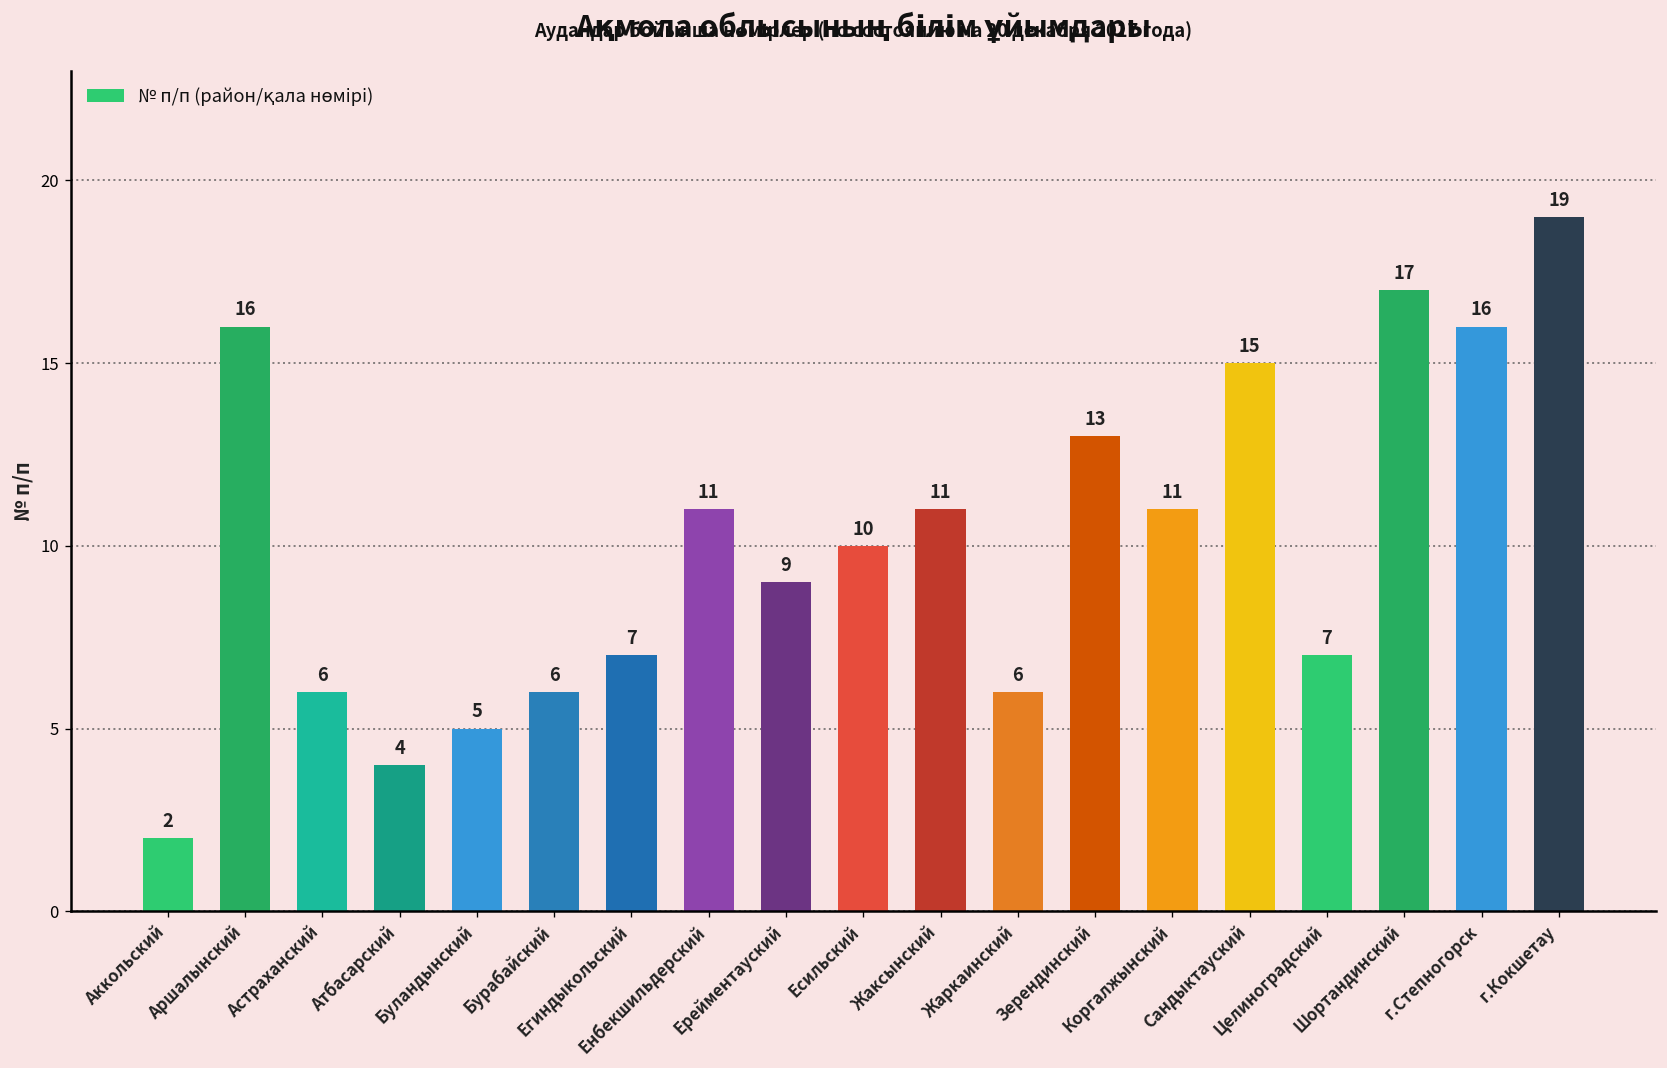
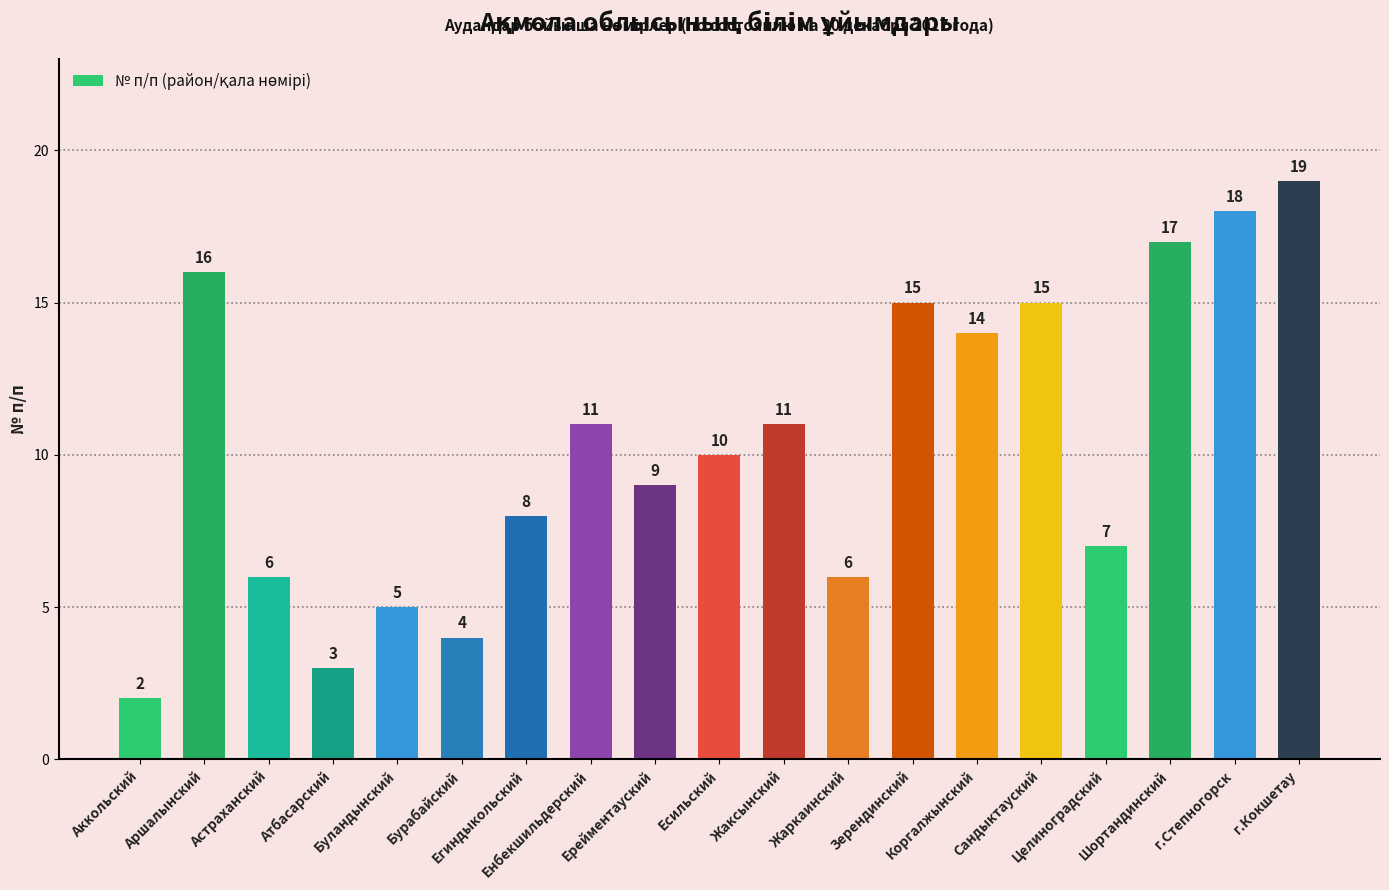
  {
    "Аккольский": 2,
    "Аршалынский": 16,
    "Астраханский": 6,
-   "Атбасарский": 4,
+   "Атбасарский": 3,
    "Буландынский": 5,
-   "Бурабайский": 6,
-   "Егиндыкольский": 7,
+   "Бурабайский": 4,
+   "Егиндыкольский": 8,
    "Енбекшильдерский": 11,
    "Ерейментауский": 9,
    "Есильский": 10,
    "Жаксынский": 11,
    "Жаркаинский": 6,
-   "Зерендинский": 13,
-   "Коргалжынский": 11,
+   "Зерендинский": 15,
+   "Коргалжынский": 14,
    "Сандыктауский": 15,
    "Целиноградский": 7,
    "Шортандинский": 17,
-   "г.Степногорск": 16,
+   "г.Степногорск": 18,
    "г.Кокшетау": 19
  }
